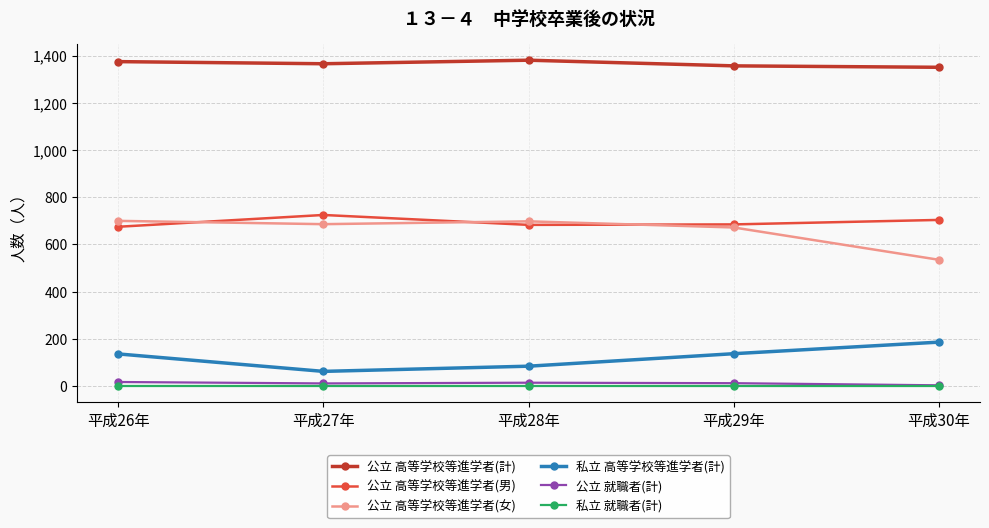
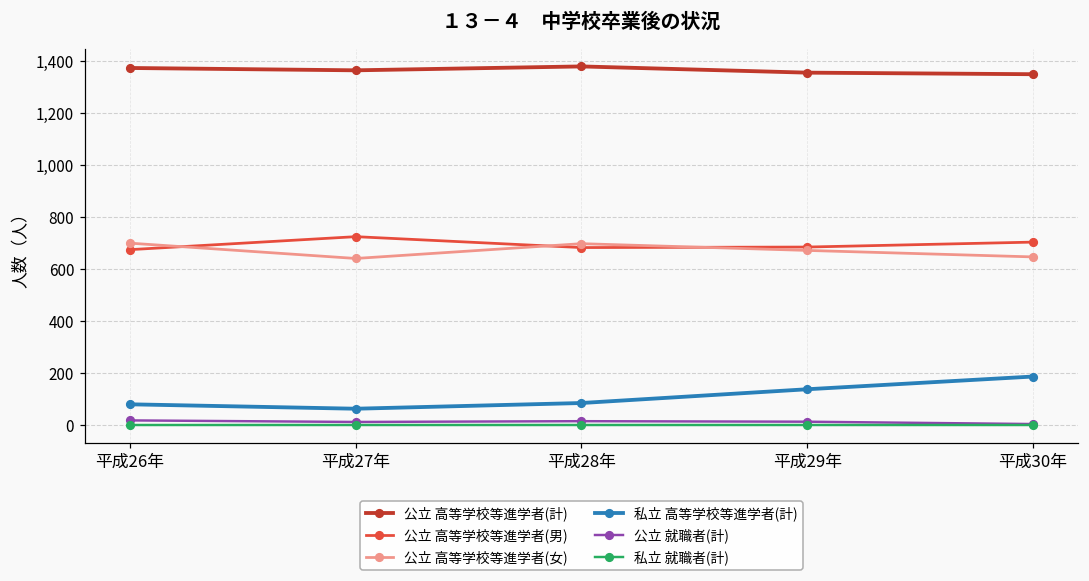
  {
    "公立 高等学校等進学者(女)": {
      "平成26年": 700,
-     "平成27年": 690,
+     "平成27年": 640,
      "平成28年": 700,
      "平成29年": 670,
-     "平成30年": 540
+     "平成30年": 650
    },
    "私立 高等学校等進学者(計)": {
-     "平成26年": 140,
+     "平成26年": 80,
      "平成27年": 60,
      "平成28年": 80,
      "平成29年": 140,
      "平成30年": 190
    },
    "公立 就職者(計)": {
      "平成26年": 20,
      "平成27年": 10,
      "平成28年": 10,
      "平成29年": 10
    },
    "私立 就職者(計)": {
      "平成26年": 0,
      "平成27年": 0,
      "平成28年": 0,
      "平成29年": 0
    }
  }
